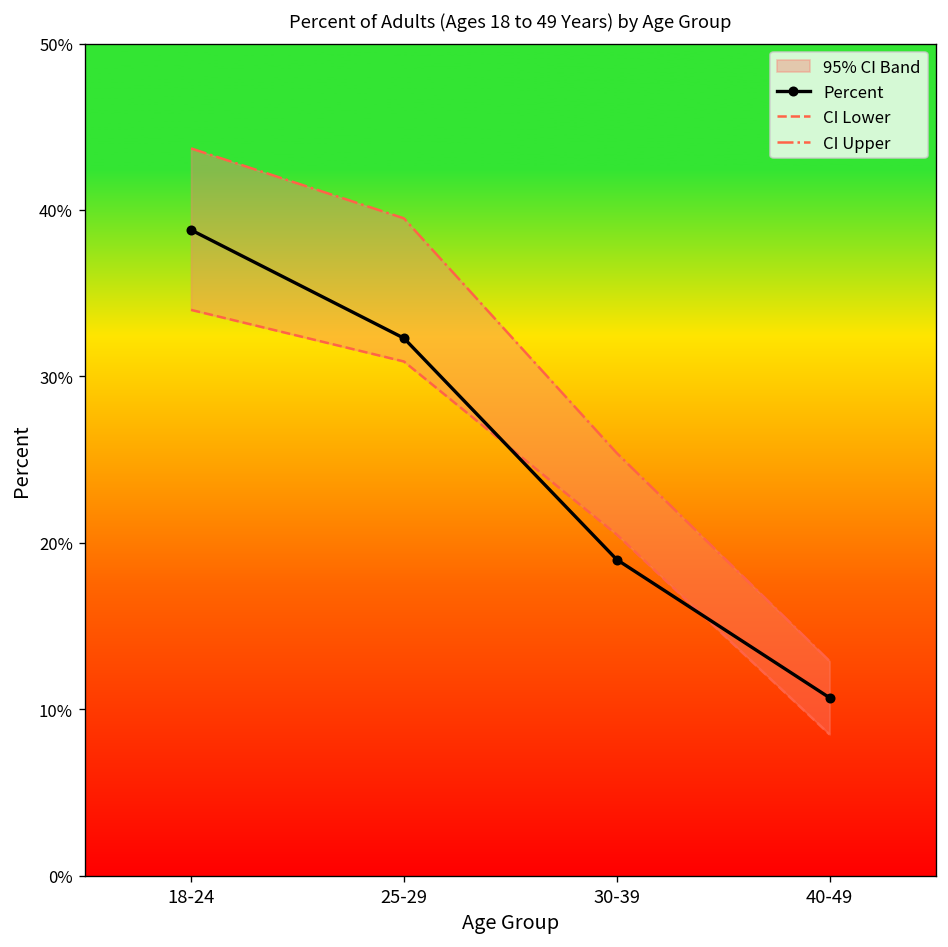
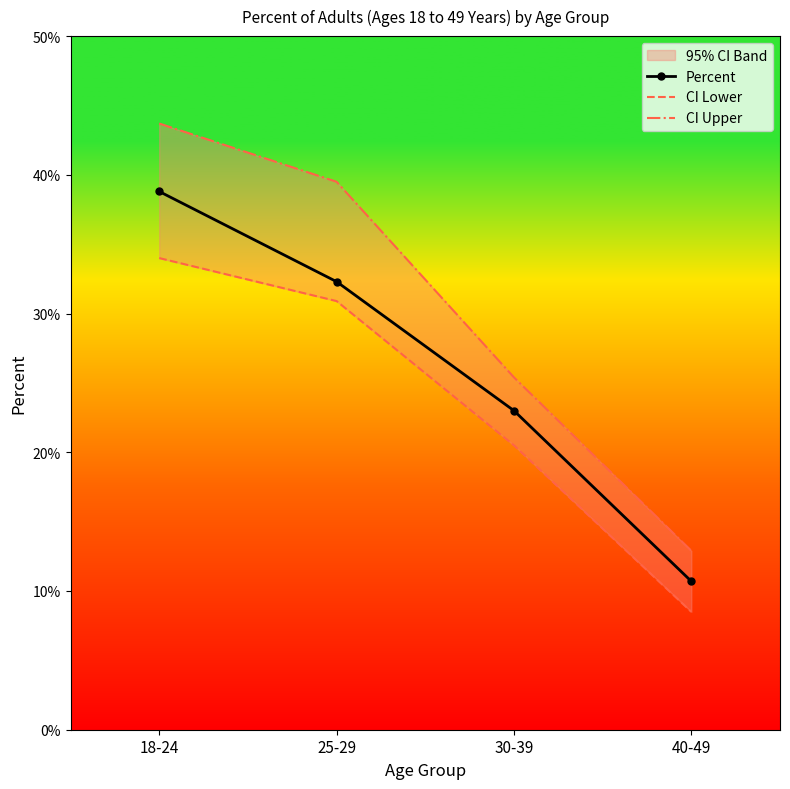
  {
    "Percent": {
      "18-24": "38.8%",
      "25-29": "32.3%",
-     "30-39": "19.0%",
+     "30-39": "23.0%",
      "40-49": "10.7%"
    }
  }
